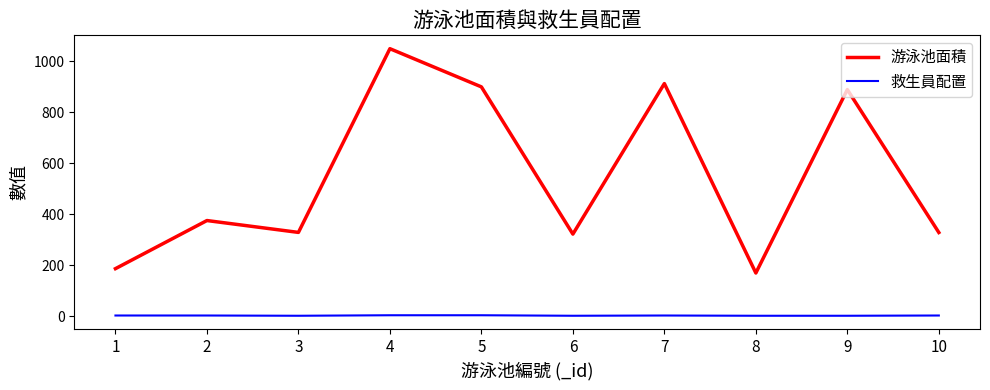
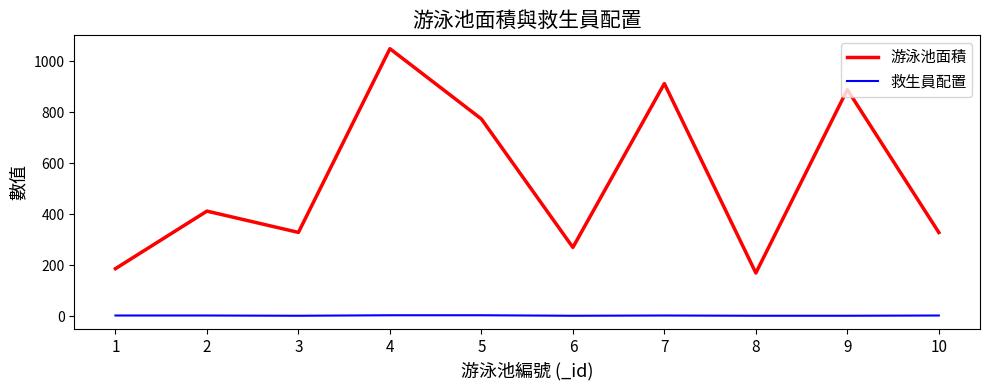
  {
    "游泳池面積": {
      "1": 190,
-     "2": 380,
+     "2": 410,
      "3": 330,
      "4": 1050,
-     "5": 900,
-     "6": 320,
+     "5": 770,
+     "6": 270,
      "7": 910,
      "8": 170,
      "10": 330
    },
    "救生員配置": {
      "1": 0,
      "2": 0,
      "3": 0,
      "4": 0,
      "5": 0,
      "6": 0,
      "7": 0,
      "8": 0,
      "9": 0,
      "10": 0
    }
  }
